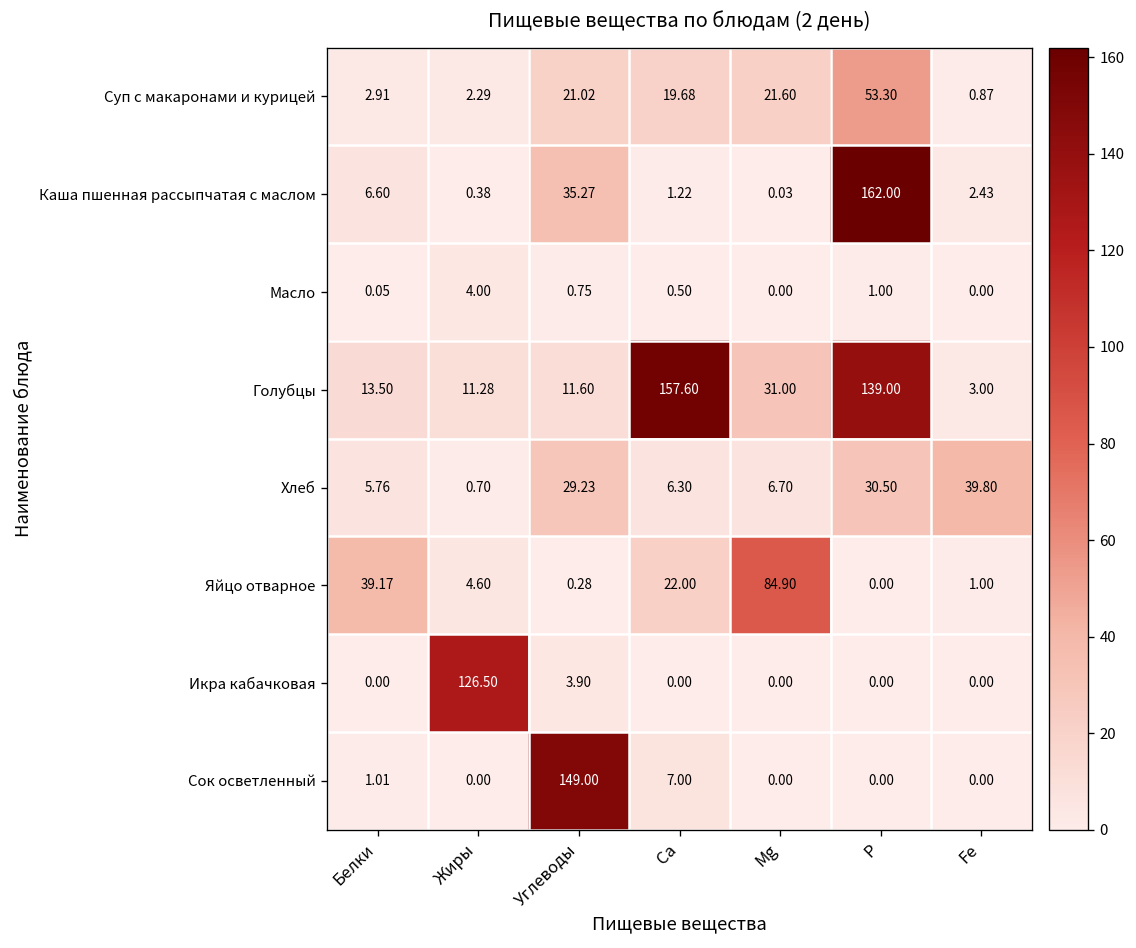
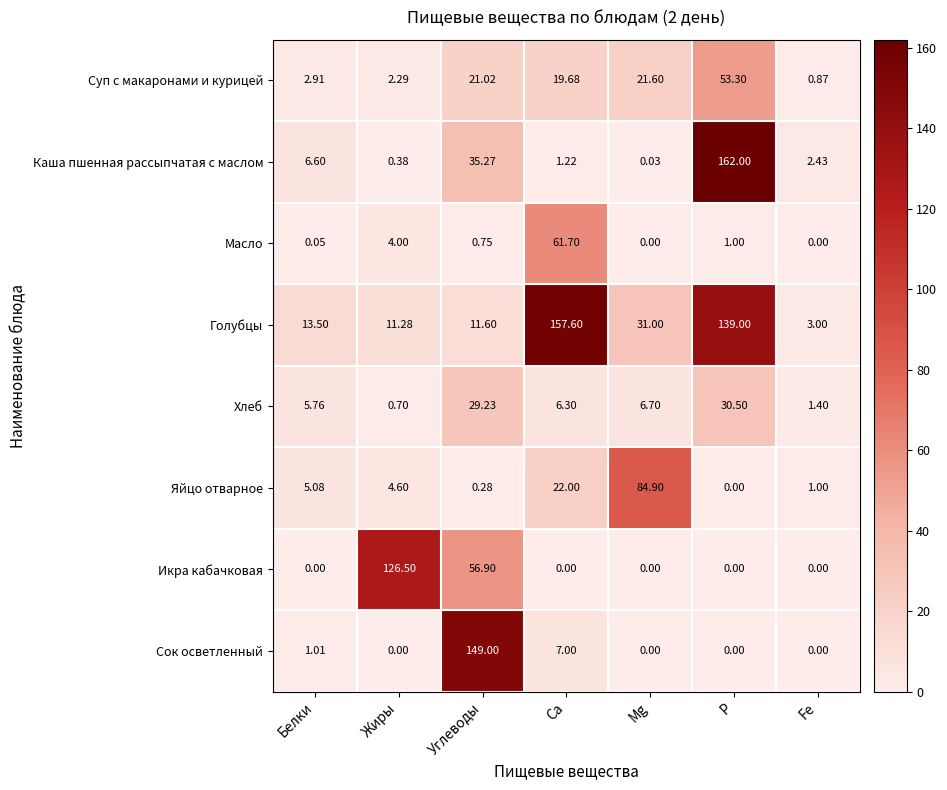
  {
    "Суп с макаронами и курицей": {
      "Белки": 2.91,
      "Жиры": 2.29,
      "Углеводы": 21.02,
      "Са": 19.68,
      "Mg": 21.60,
      "Р": 53.30,
      "Fe": 0.87
    },
    "Каша пшенная рассыпчатая с маслом": {
      "Белки": 6.60,
      "Жиры": 0.38,
      "Углеводы": 35.27,
      "Са": 1.22,
      "Mg": 0.03,
      "Р": 162.00,
      "Fe": 2.43
    },
    "Масло": {
      "Белки": 0.05,
      "Жиры": 4.00,
      "Углеводы": 0.75,
-     "Са": 0.50,
+     "Са": 61.70,
      "Mg": 0.00,
      "Р": 1.00,
      "Fe": 0.00
    },
    "Голубцы": {
      "Белки": 13.50,
      "Жиры": 11.28,
      "Углеводы": 11.60,
      "Са": 157.60,
      "Mg": 31.00,
      "Р": 139.00,
      "Fe": 3.00
    },
    "Хлеб": {
      "Белки": 5.76,
      "Жиры": 0.70,
      "Углеводы": 29.23,
      "Са": 6.30,
      "Mg": 6.70,
      "Р": 30.50,
-     "Fe": 39.80
+     "Fe": 1.40
    },
    "Яйцо отварное": {
-     "Белки": 39.17,
+     "Белки": 5.08,
      "Жиры": 4.60,
      "Углеводы": 0.28,
      "Са": 22.00,
      "Mg": 84.90,
      "Р": 0.00,
      "Fe": 1.00
    },
    "Икра кабачковая": {
      "Белки": 0.00,
      "Жиры": 126.50,
-     "Углеводы": 3.90,
+     "Углеводы": 56.90,
      "Са": 0.00,
      "Mg": 0.00,
      "Р": 0.00,
      "Fe": 0.00
    },
    "Сок осветленный": {
      "Белки": 1.01,
      "Жиры": 0.00,
      "Углеводы": 149.00,
      "Са": 7.00,
      "Mg": 0.00,
      "Р": 0.00,
      "Fe": 0.00
    }
  }
